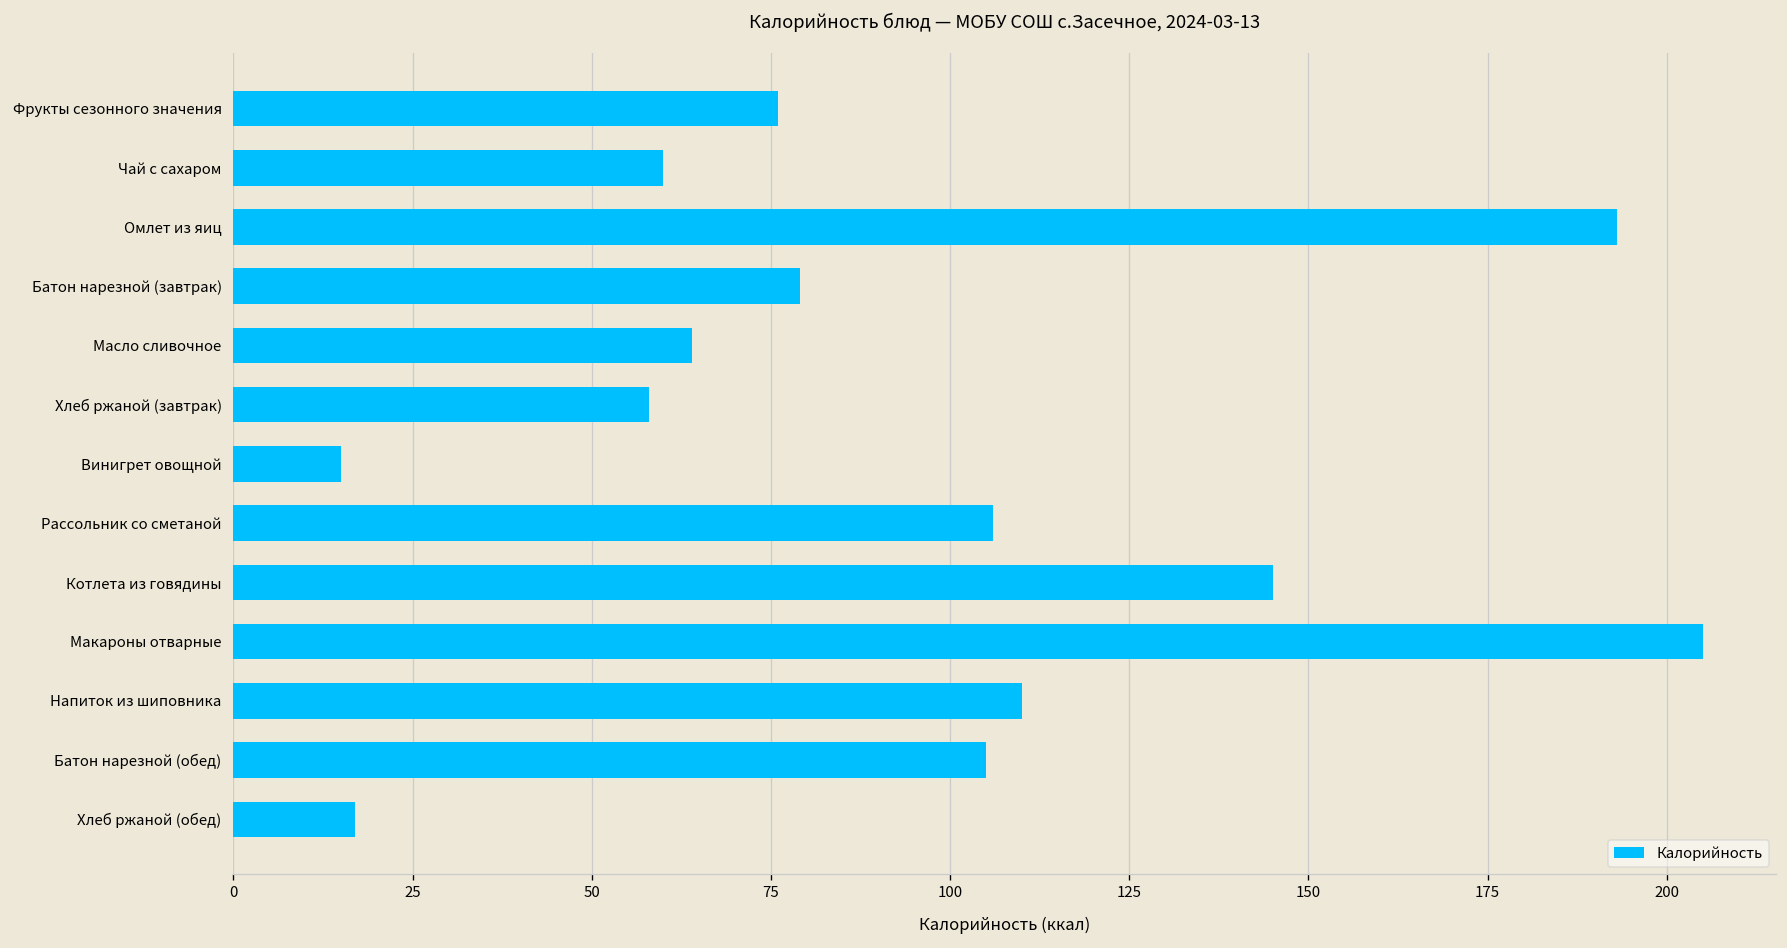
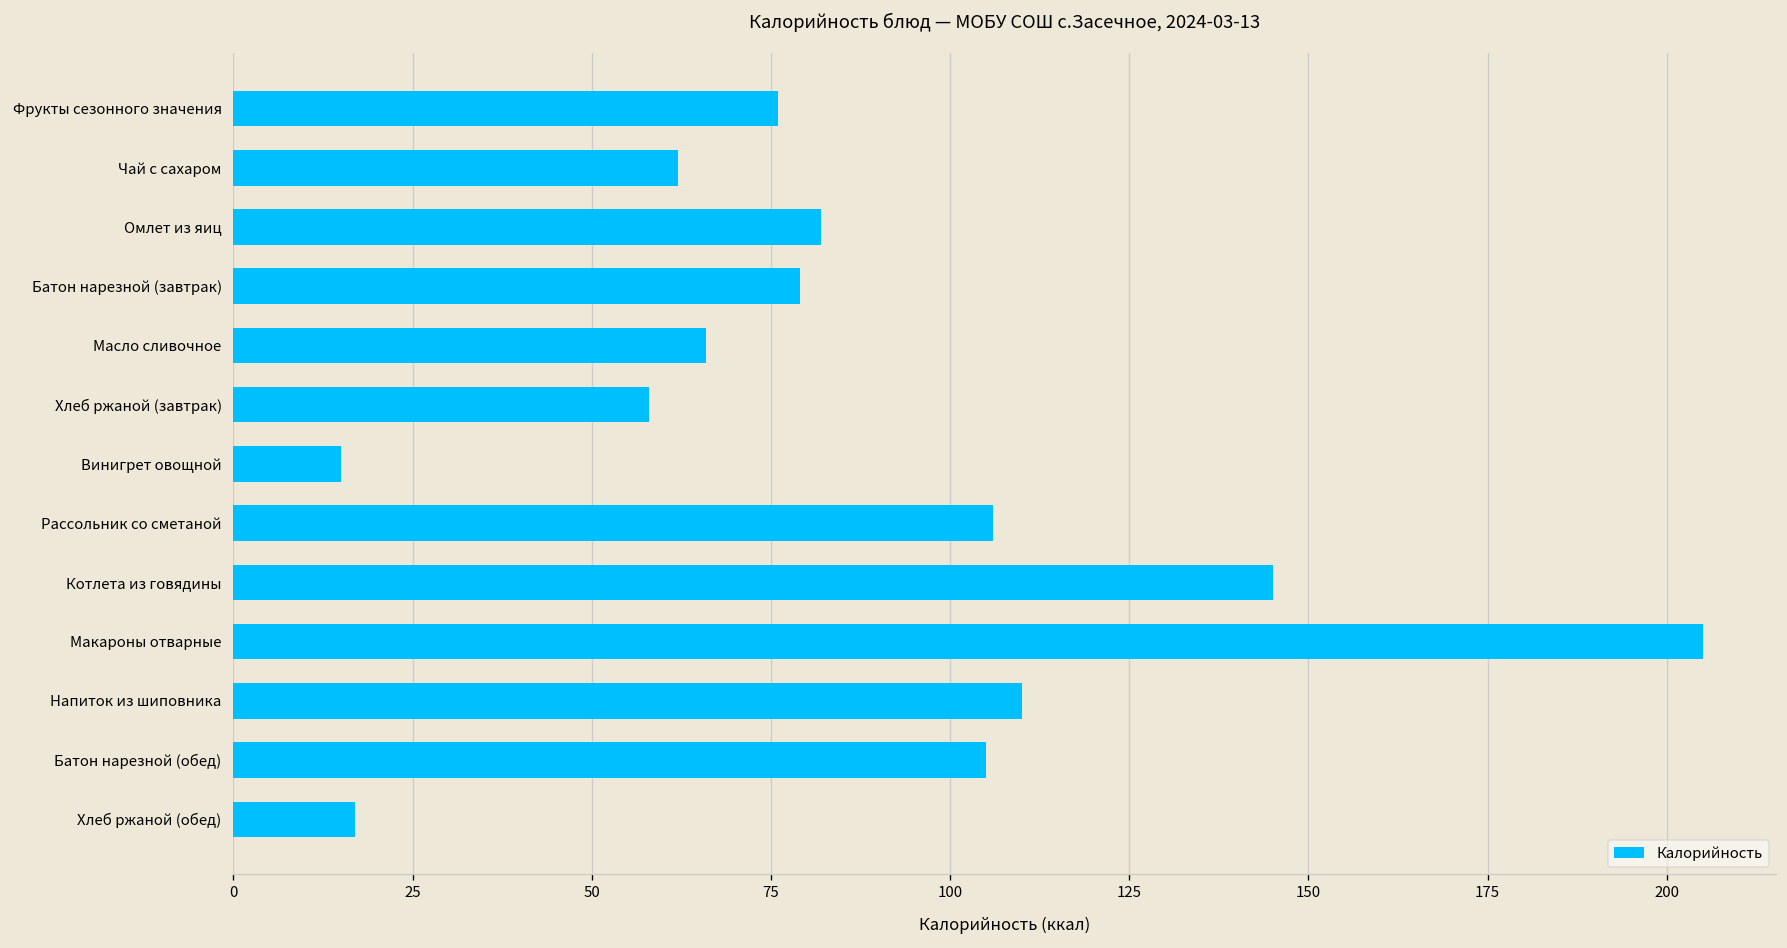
  {
    "Фрукты сезонного значения": 76,
-   "Чай с сахаром": 60,
-   "Омлет из яиц": 193,
+   "Чай с сахаром": 62,
+   "Омлет из яиц": 82,
    "Батон нарезной (завтрак)": 79,
-   "Масло сливочное": 64,
+   "Масло сливочное": 66,
    "Хлеб ржаной (завтрак)": 58,
    "Винигрет овощной": 15,
    "Рассольник со сметаной": 106,
    "Котлета из говядины": 145,
    "Макароны отварные": 205,
    "Напиток из шиповника": 110,
    "Батон нарезной (обед)": 105,
    "Хлеб ржаной (обед)": 17
  }
